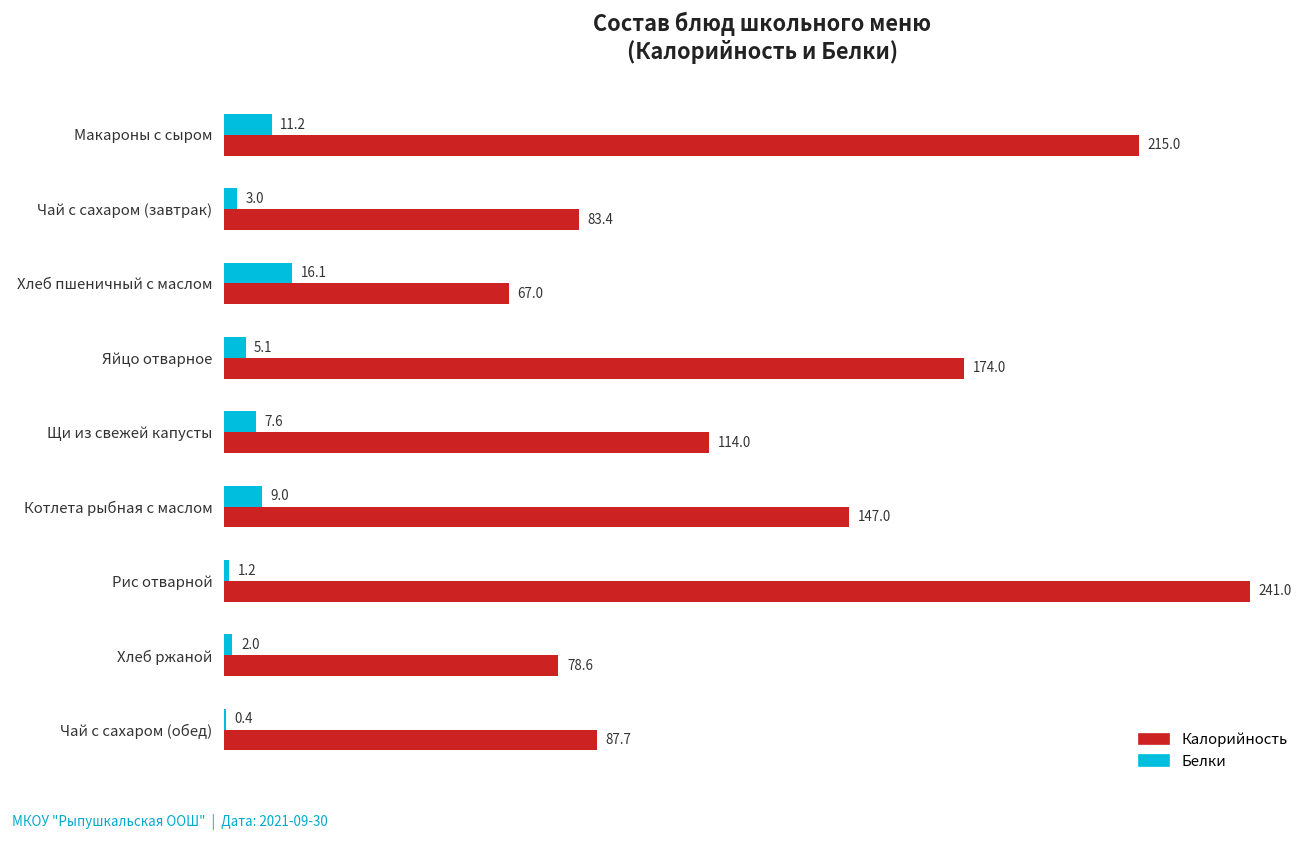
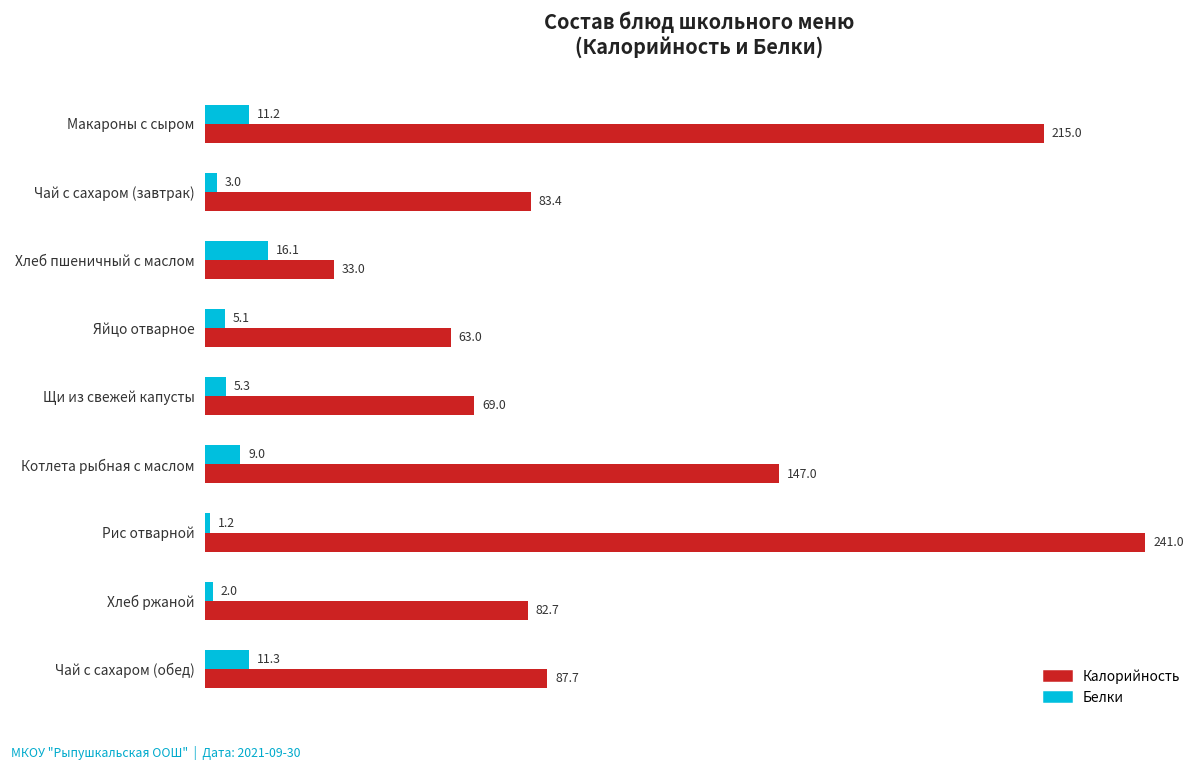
  {
    "Калорийность": {
      "Макароны с сыром": 215.0,
      "Чай с сахаром (завтрак)": 83.4,
-     "Хлеб пшеничный с маслом": 67.0,
-     "Яйцо отварное": 174.0,
-     "Щи из свежей капусты": 114.0,
+     "Хлеб пшеничный с маслом": 33.0,
+     "Яйцо отварное": 63.0,
+     "Щи из свежей капусты": 69.0,
      "Котлета рыбная с маслом": 147.0,
      "Рис отварной": 241.0,
-     "Хлеб ржаной": 78.6,
+     "Хлеб ржаной": 82.7,
      "Чай с сахаром (обед)": 87.7
    },
    "Белки": {
      "Макароны с сыром": 11.2,
      "Чай с сахаром (завтрак)": 3.0,
      "Хлеб пшеничный с маслом": 16.1,
      "Яйцо отварное": 5.1,
-     "Щи из свежей капусты": 7.6,
+     "Щи из свежей капусты": 5.3,
      "Котлета рыбная с маслом": 9.0,
      "Рис отварной": 1.2,
      "Хлеб ржаной": 2.0,
-     "Чай с сахаром (обед)": 0.4
+     "Чай с сахаром (обед)": 11.3
    }
  }
